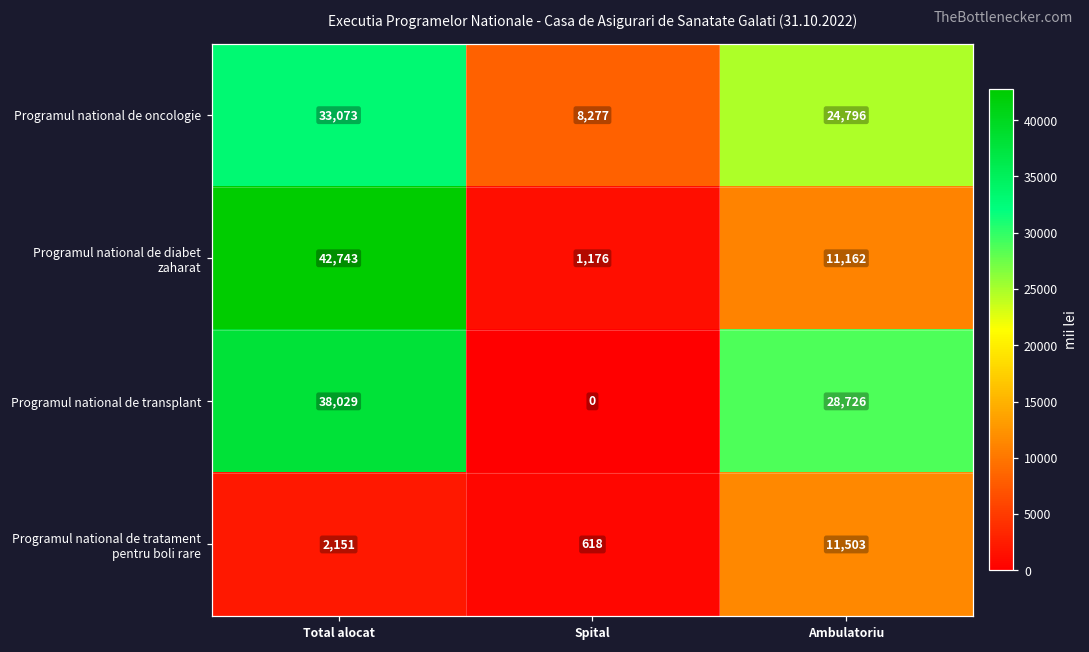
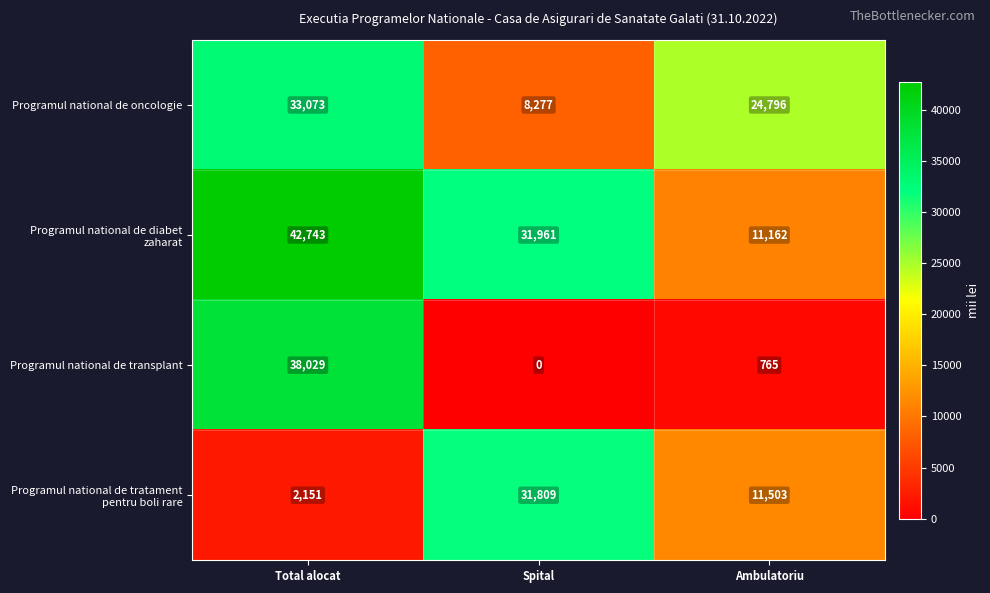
  {
    "Programul national de diabet zaharat": {
-     "Spital": "1,176"
+     "Spital": "31,961"
    },
    "Programul national de transplant": {
-     "Ambulatoriu": "28,726"
+     "Ambulatoriu": "765"
    },
    "Programul national de tratament pentru boli rare": {
-     "Spital": "618"
+     "Spital": "31,809"
    }
  }
